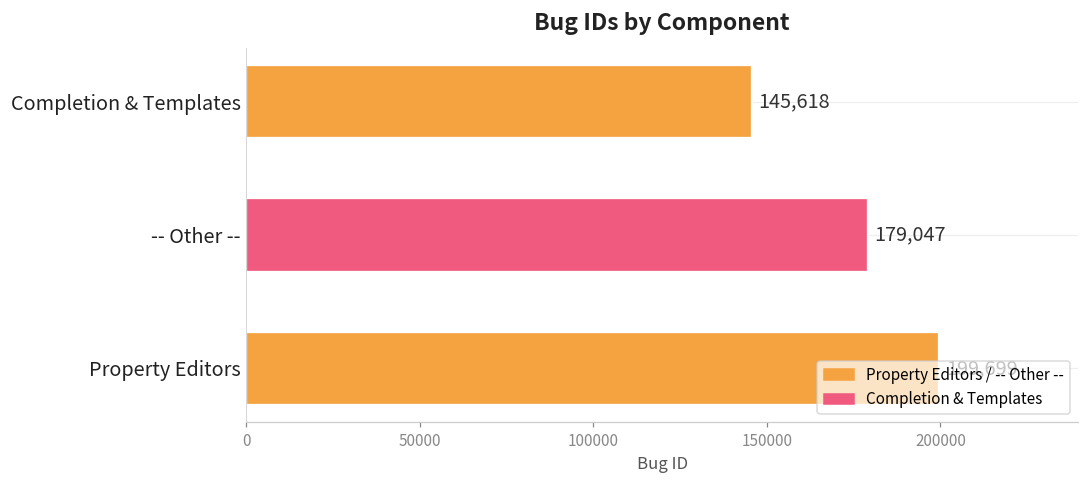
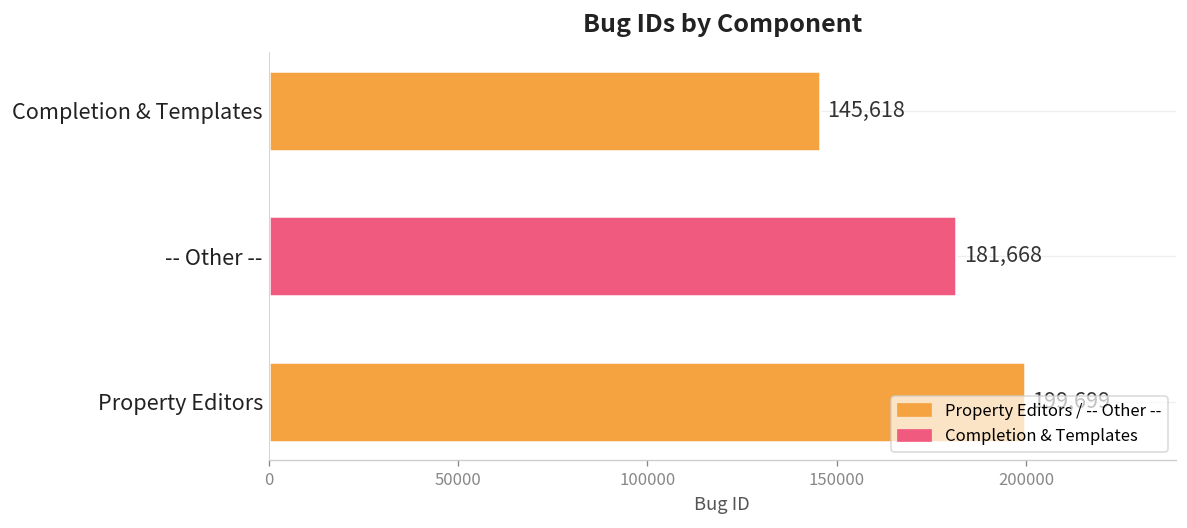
  {
    "Completion & Templates": "145,618",
-   "-- Other --": "179,047"
+   "-- Other --": "181,668"
  }
